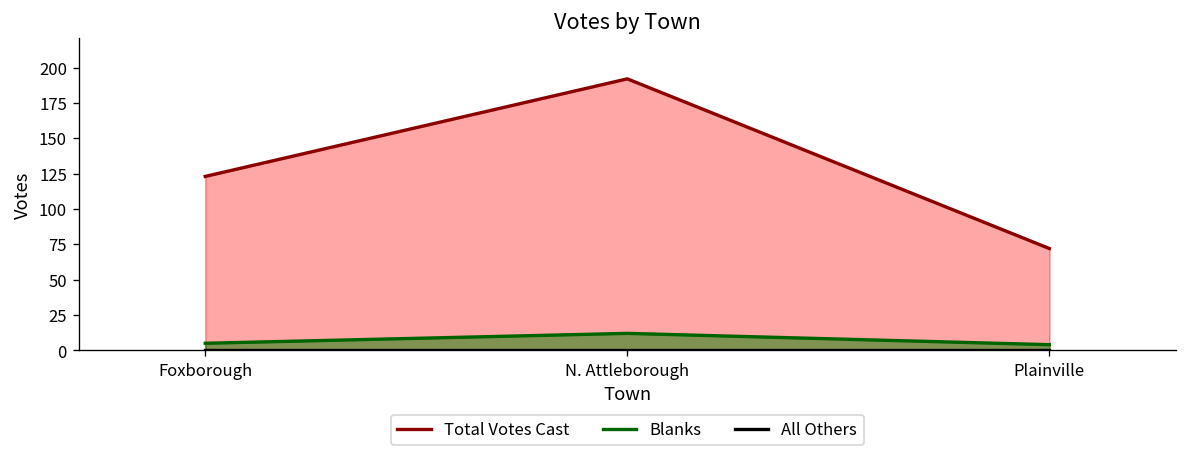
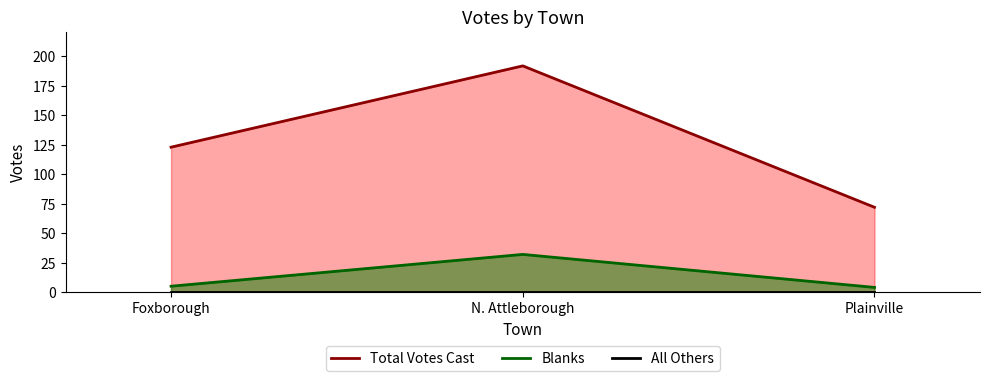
  {
    "Blanks": {
      "Foxborough": 5,
-     "N. Attleborough": 12,
+     "N. Attleborough": 32,
      "Plainville": 4
    },
    "All Others": {
      "Foxborough": 0,
      "N. Attleborough": 0,
      "Plainville": 0
    }
  }
